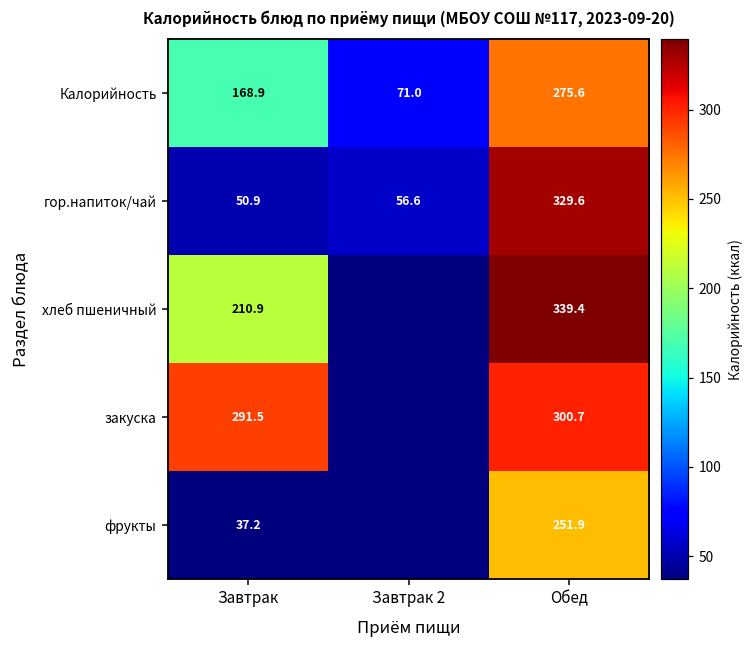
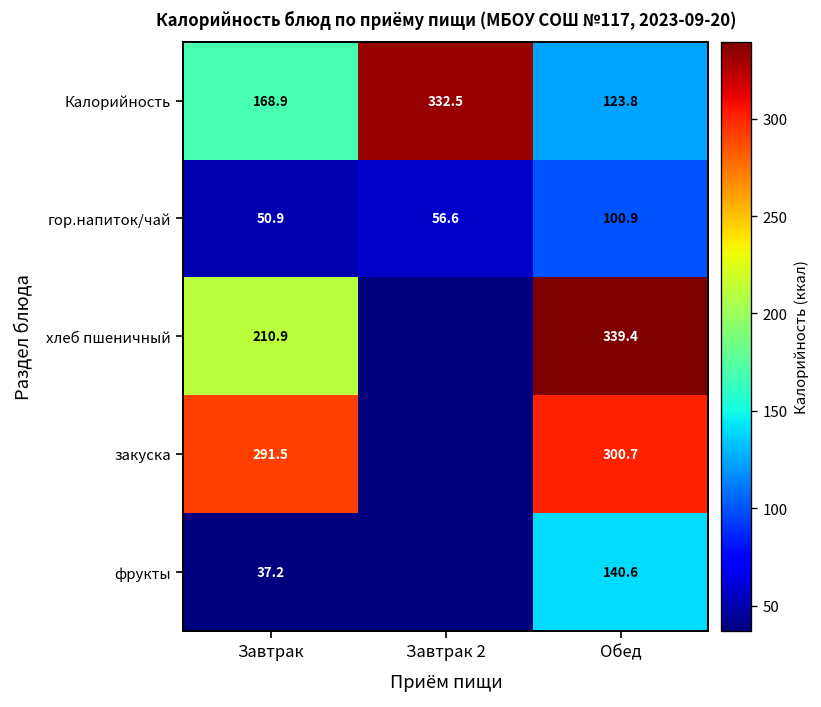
  {
    "Калорийность": {
      "Завтрак": 168.9,
-     "Завтрак 2": 71.0,
-     "Обед": 275.6
+     "Завтрак 2": 332.5,
+     "Обед": 123.8
    },
    "гор.напиток/чай": {
      "Завтрак": 50.9,
      "Завтрак 2": 56.6,
-     "Обед": 329.6
+     "Обед": 100.9
    },
    "хлеб пшеничный": {
      "Завтрак": 210.9,
      "Обед": 339.4
    },
    "закуска": {
      "Завтрак": 291.5,
      "Обед": 300.7
    },
    "фрукты": {
      "Завтрак": 37.2,
-     "Обед": 251.9
+     "Обед": 140.6
    }
  }
